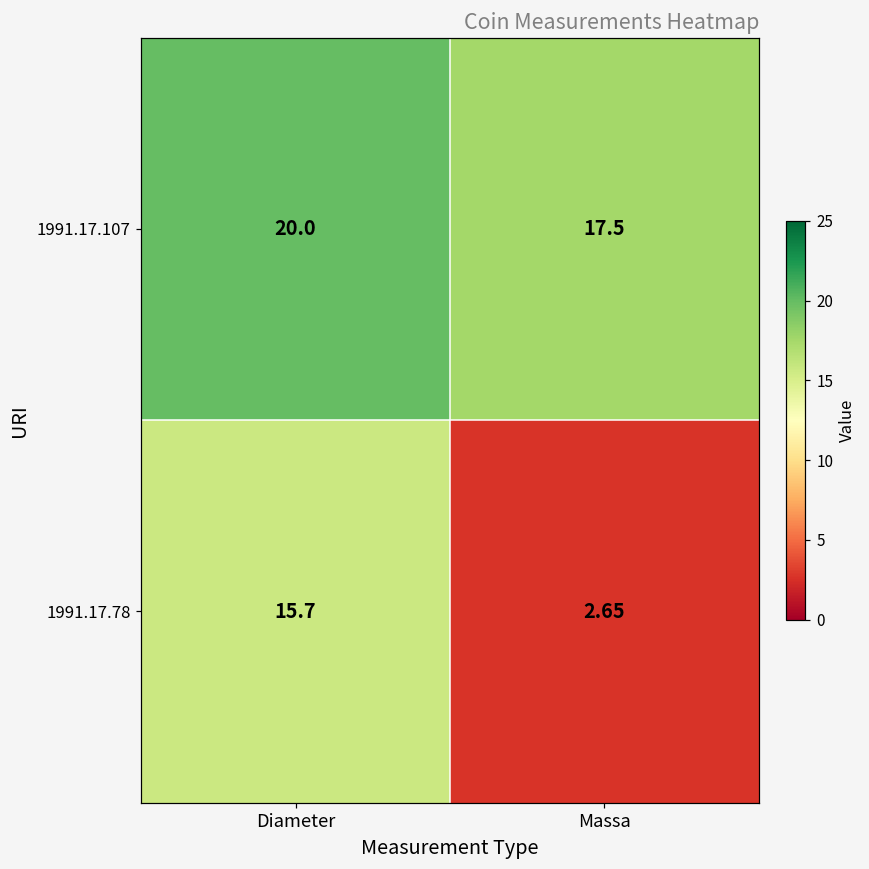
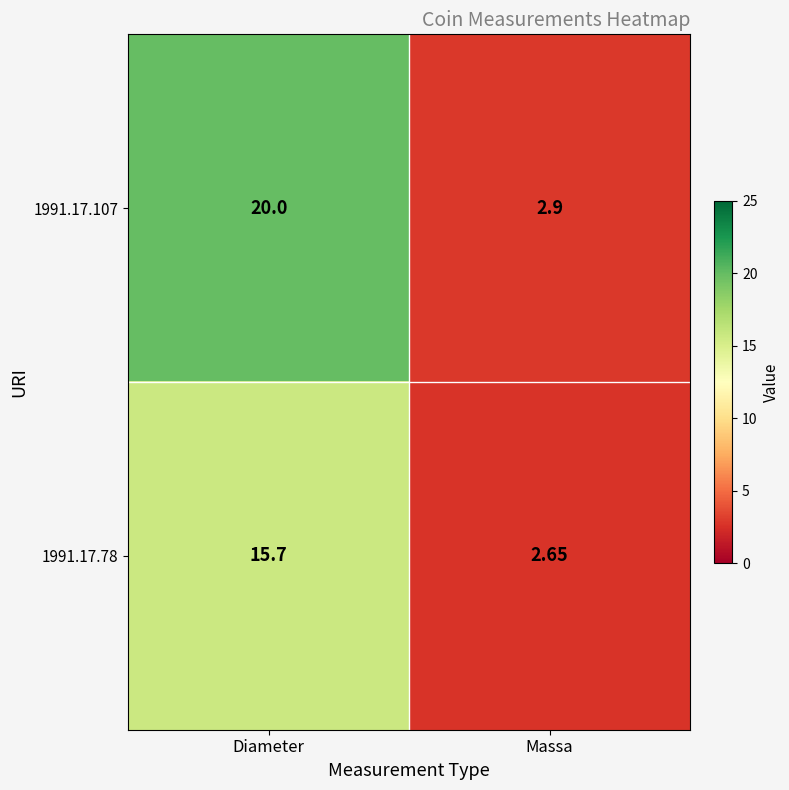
  {
    "1991.17.107": {
      "Diameter": 20.0,
-     "Massa": 17.5
+     "Massa": 2.9
    },
    "1991.17.78": {
      "Diameter": 15.7,
      "Massa": 2.65
    }
  }
